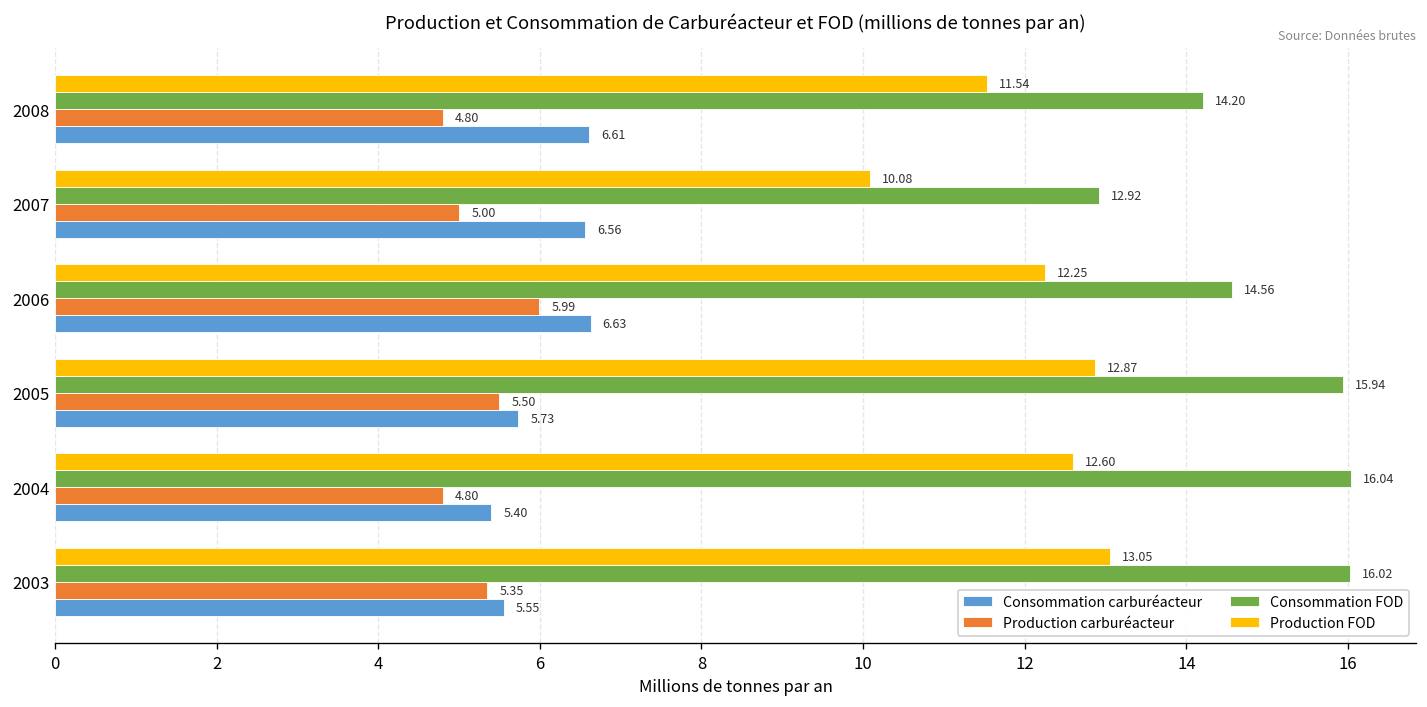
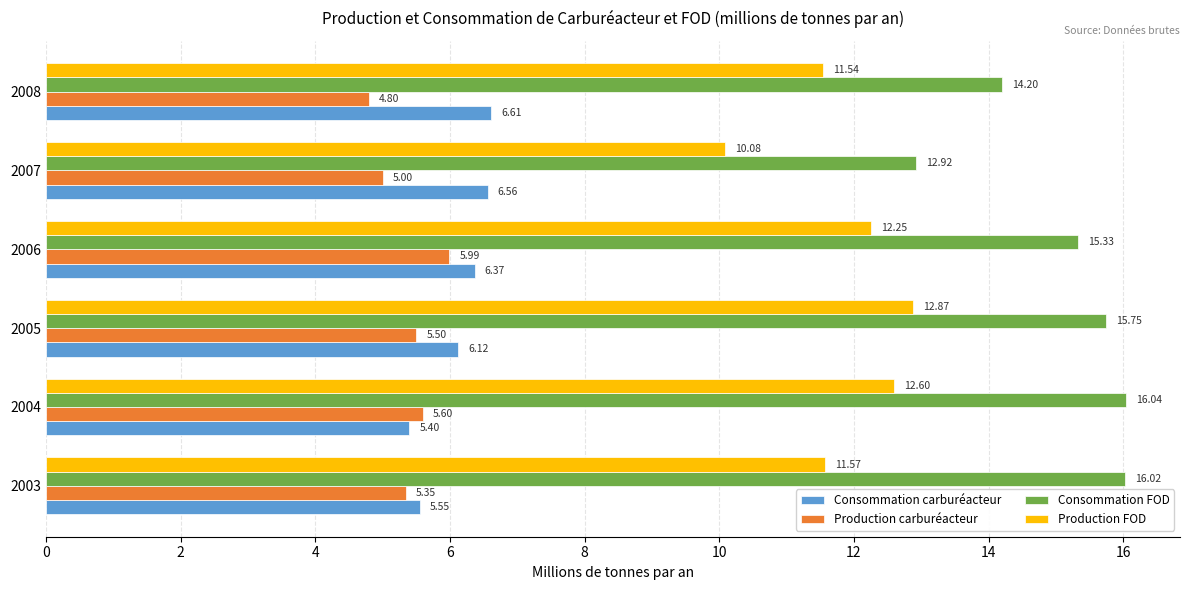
  {
    "Consommation carburéacteur": {
      "2008": 6.61,
      "2007": 6.56,
-     "2006": 6.63,
-     "2005": 5.73,
+     "2006": 6.37,
+     "2005": 6.12,
      "2004": 5.40,
      "2003": 5.55
    },
    "Production carburéacteur": {
      "2008": 4.80,
      "2007": 5.00,
      "2006": 5.99,
      "2005": 5.50,
-     "2004": 4.80,
+     "2004": 5.60,
      "2003": 5.35
    },
    "Consommation FOD": {
      "2008": 14.20,
      "2007": 12.92,
-     "2006": 14.56,
-     "2005": 15.94,
+     "2006": 15.33,
+     "2005": 15.75,
      "2004": 16.04,
      "2003": 16.02
    },
    "Production FOD": {
      "2008": 11.54,
      "2007": 10.08,
      "2006": 12.25,
      "2005": 12.87,
      "2004": 12.60,
-     "2003": 13.05
+     "2003": 11.57
    }
  }
